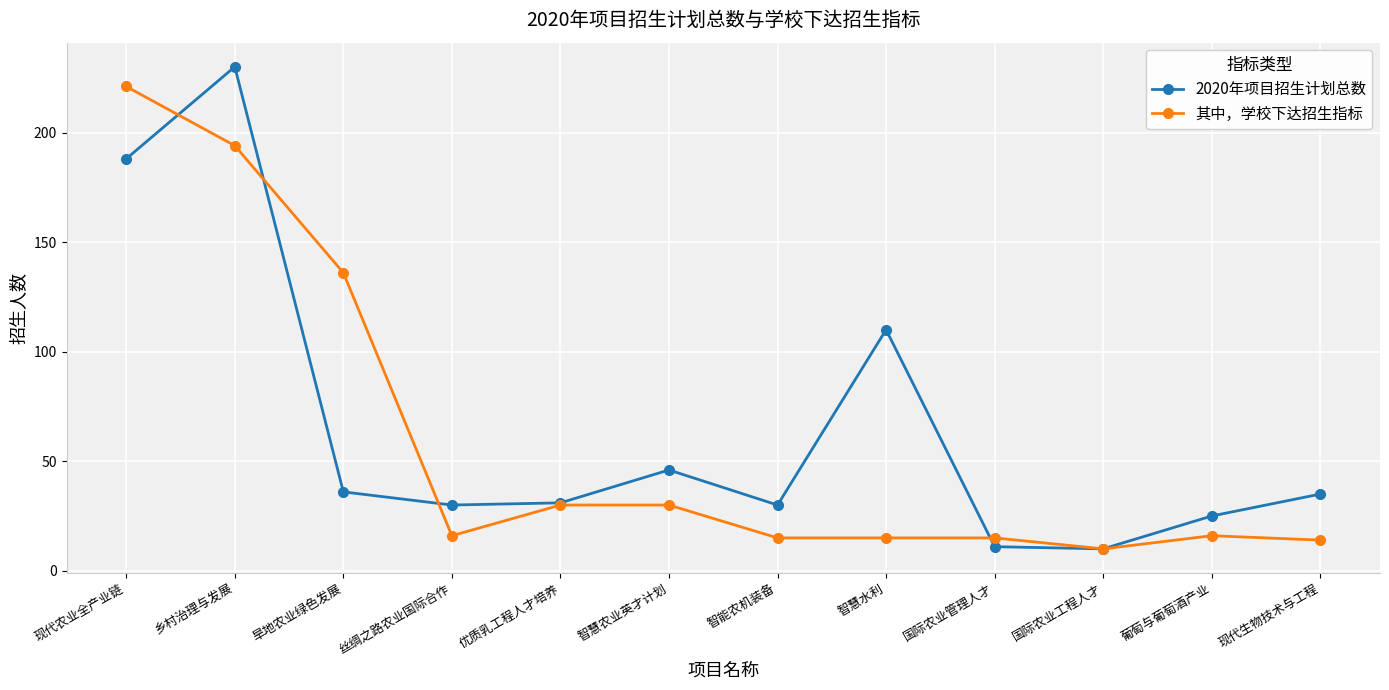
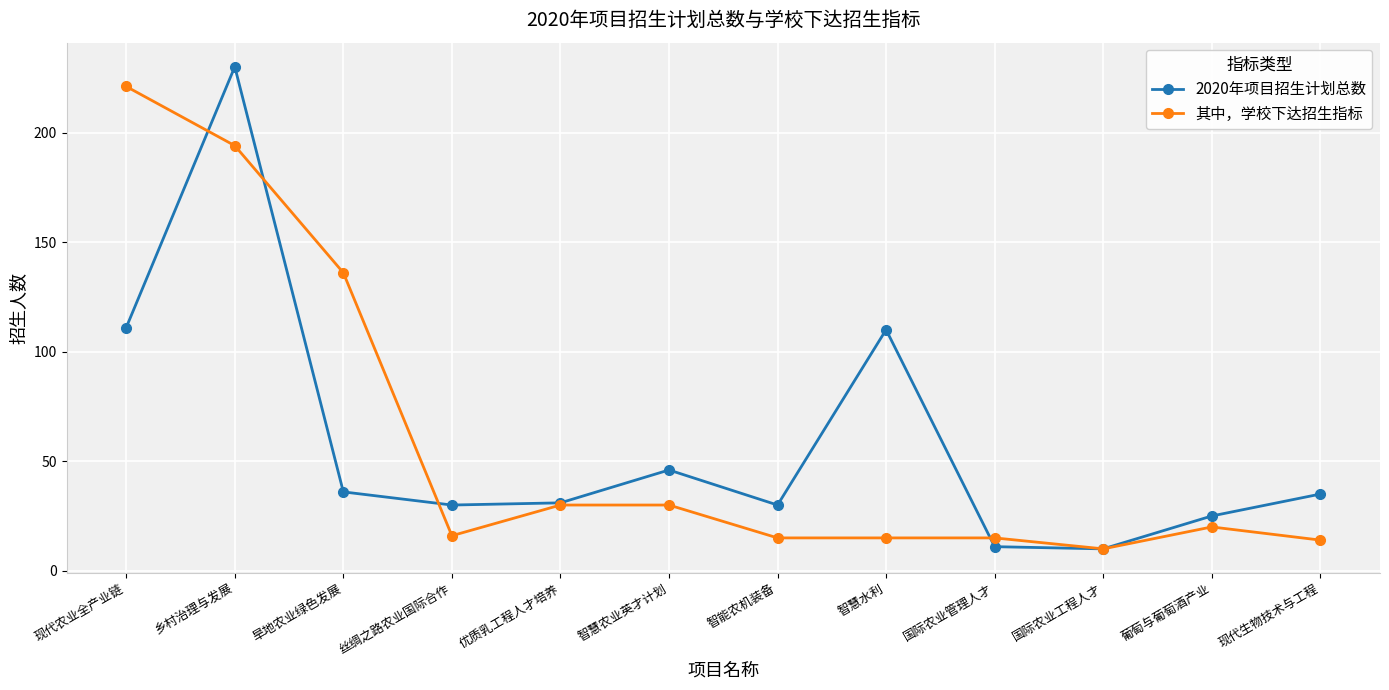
  {
    "2020年项目招生计划总数": {
-     "现代农业全产业链": 188,
+     "现代农业全产业链": 111,
      "乡村治理与发展": 230,
      "旱地农业绿色发展": 36,
      "丝绸之路农业国际合作": 30,
      "智慧农业英才计划": 46,
      "智能农机装备": 30,
      "智慧水利": 110,
      "国际农业管理人才": 11,
      "葡萄与葡萄酒产业": 25,
      "现代生物技术与工程": 35
    },
    "其中，学校下达招生指标": {
      "现代农业全产业链": 221,
      "乡村治理与发展": 194,
      "旱地农业绿色发展": 136,
      "丝绸之路农业国际合作": 16,
      "智慧农业英才计划": 30,
      "智能农机装备": 15,
      "智慧水利": 15,
      "国际农业管理人才": 15,
-     "葡萄与葡萄酒产业": 16,
+     "葡萄与葡萄酒产业": 20,
      "现代生物技术与工程": 14
    }
  }
